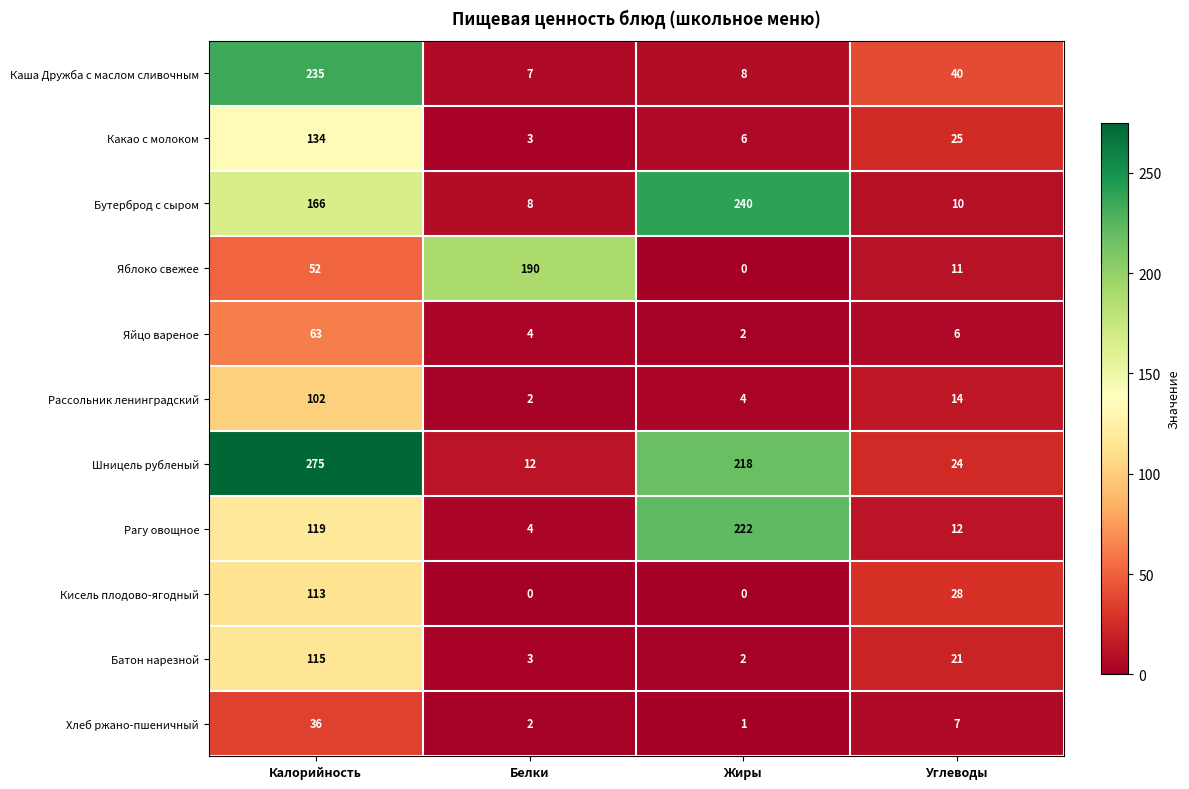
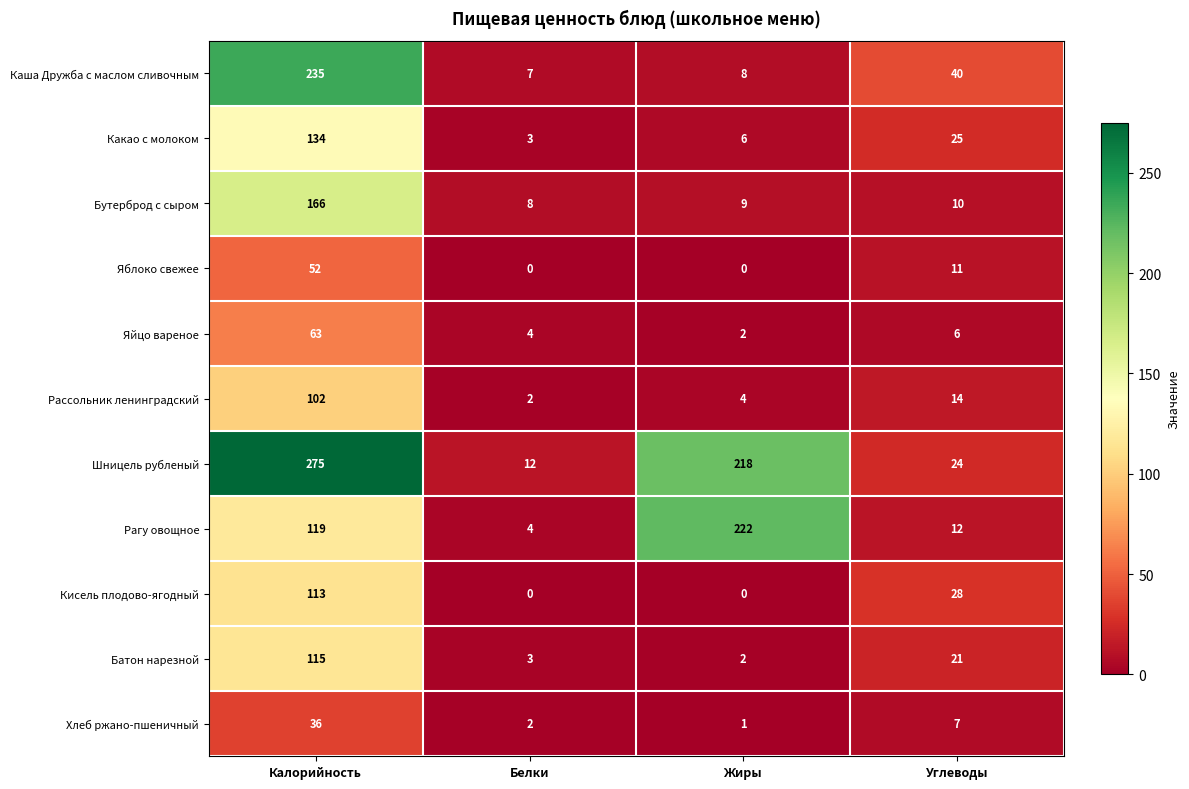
  {
    "Каша Дружба с маслом сливочным": {
      "Калорийность": 235,
      "Белки": 7,
      "Жиры": 8,
      "Углеводы": 40
    },
    "Какао с молоком": {
      "Калорийность": 134,
      "Белки": 3,
      "Жиры": 6,
      "Углеводы": 25
    },
    "Бутерброд с сыром": {
      "Калорийность": 166,
      "Белки": 8,
-     "Жиры": 240,
+     "Жиры": 9,
      "Углеводы": 10
    },
    "Яблоко свежее": {
      "Калорийность": 52,
-     "Белки": 190,
+     "Белки": 0,
      "Жиры": 0,
      "Углеводы": 11
    },
    "Яйцо вареное": {
      "Калорийность": 63,
      "Белки": 4,
      "Жиры": 2,
      "Углеводы": 6
    },
    "Рассольник ленинградский": {
      "Калорийность": 102,
      "Белки": 2,
      "Жиры": 4,
      "Углеводы": 14
    },
    "Шницель рубленый": {
      "Калорийность": 275,
      "Белки": 12,
      "Жиры": 218,
      "Углеводы": 24
    },
    "Рагу овощное": {
      "Калорийность": 119,
      "Белки": 4,
      "Жиры": 222,
      "Углеводы": 12
    },
    "Кисель плодово-ягодный": {
      "Калорийность": 113,
      "Белки": 0,
      "Жиры": 0,
      "Углеводы": 28
    },
    "Батон нарезной": {
      "Калорийность": 115,
      "Белки": 3,
      "Жиры": 2,
      "Углеводы": 21
    },
    "Хлеб ржано-пшеничный": {
      "Калорийность": 36,
      "Белки": 2,
      "Жиры": 1,
      "Углеводы": 7
    }
  }
